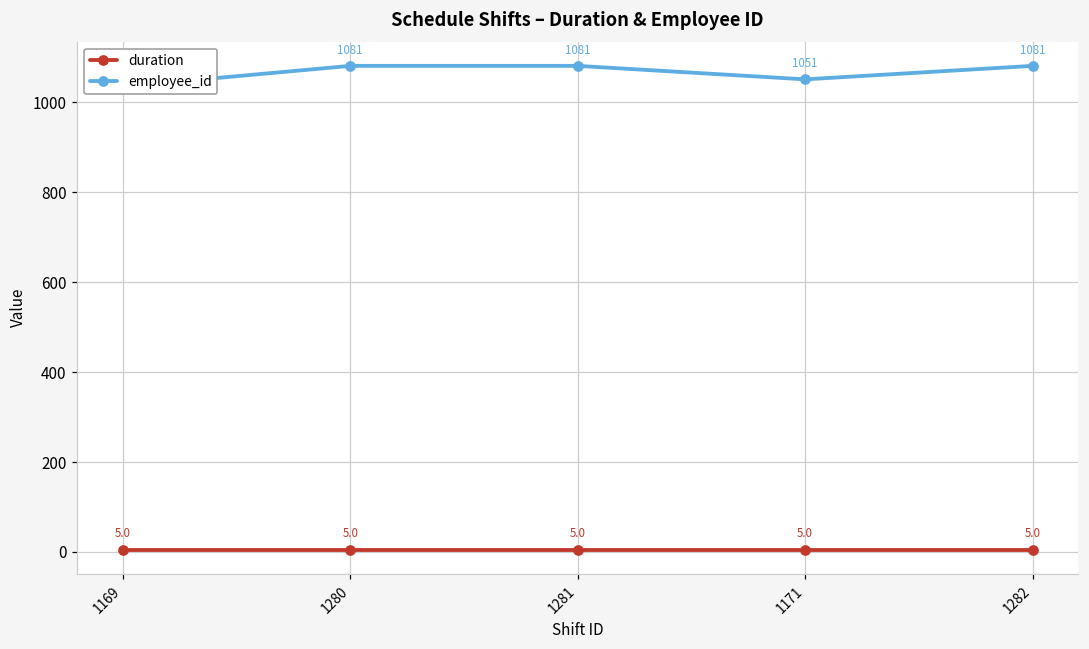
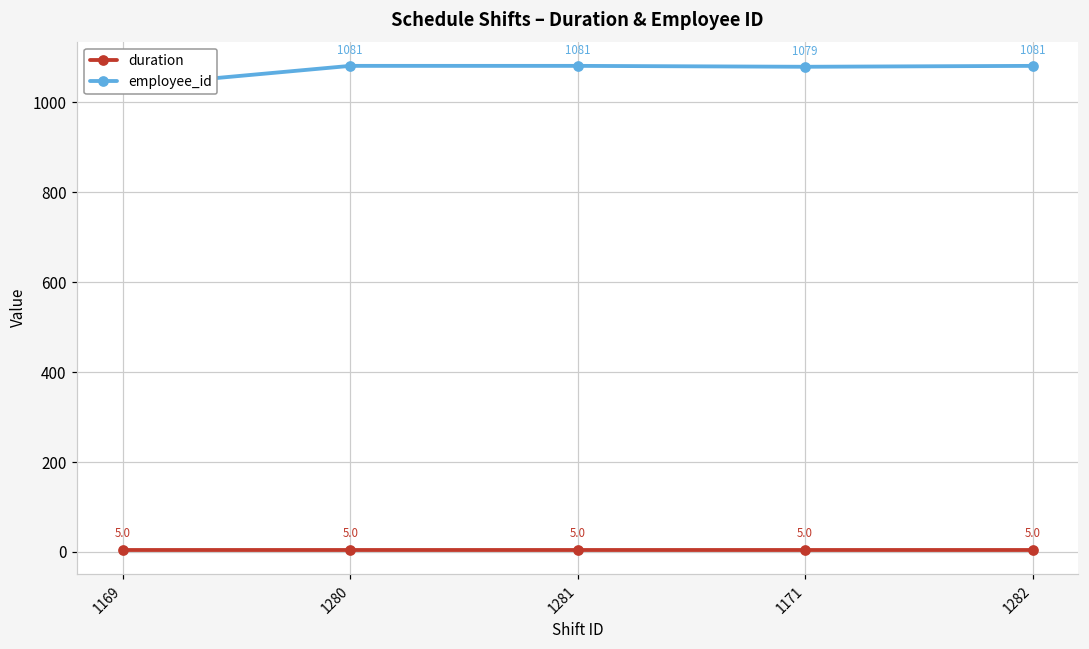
  {
    "duration": {
      "1169": 5.0,
      "1280": 5.0,
      "1281": 5.0,
      "1171": 5.0,
      "1282": 5.0
    },
    "employee_id": {
      "1280": 1081,
      "1281": 1081,
-     "1171": 1051,
+     "1171": 1079,
      "1282": 1081
    }
  }
